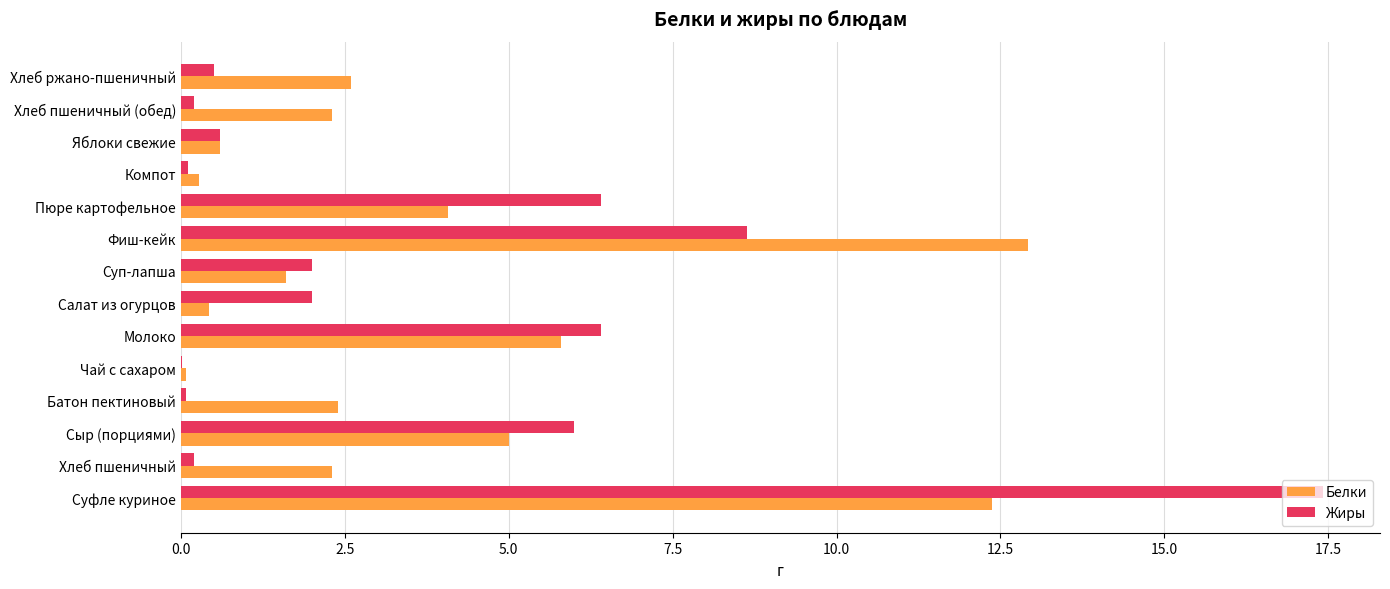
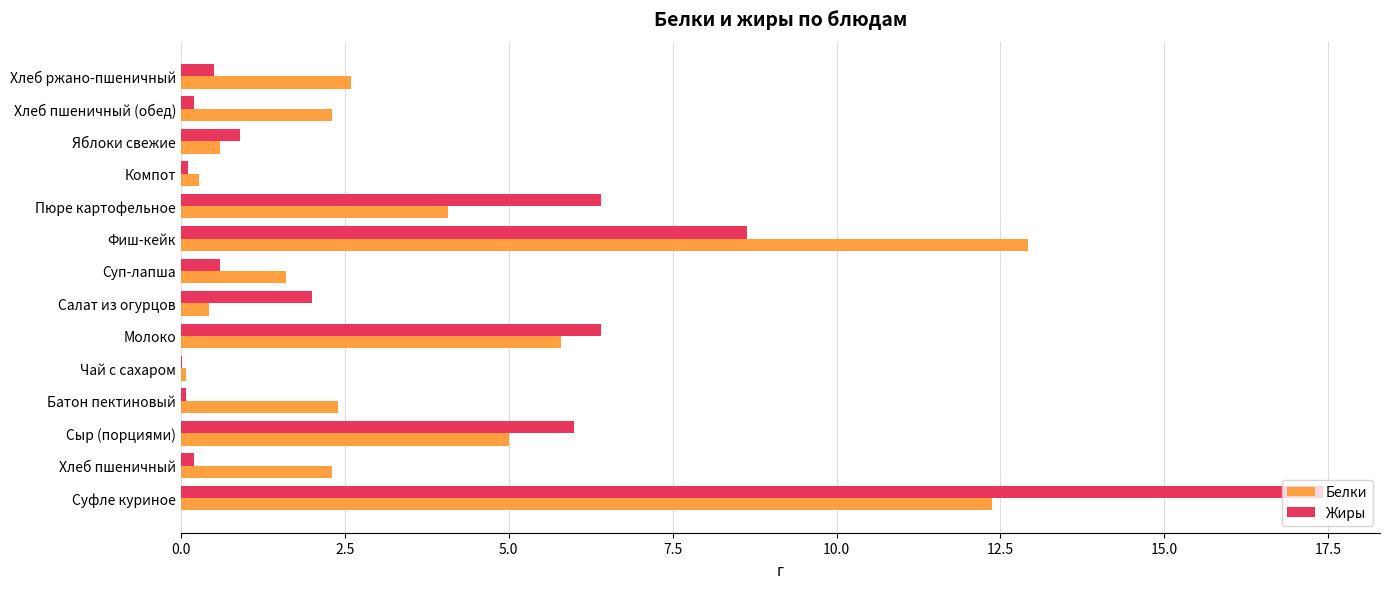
  {
    "Белки": {
      "Хлеб ржано-пшеничный": 2.6,
      "Хлеб пшеничный (обед)": 2.3,
      "Яблоки свежие": 0.6,
      "Компот": 0.3,
      "Пюре картофельное": 4.1,
      "Фиш-кейк": 12.9,
      "Суп-лапша": 1.6,
      "Салат из огурцов": 0.4,
      "Молоко": 5.8,
      "Чай с сахаром": 0.1,
      "Батон пектиновый": 2.4,
      "Сыр (порциями)": 5.0,
      "Хлеб пшеничный": 2.3,
      "Суфле куриное": 12.4
    },
    "Жиры": {
      "Хлеб ржано-пшеничный": 0.5,
      "Хлеб пшеничный (обед)": 0.2,
-     "Яблоки свежие": 0.6,
+     "Яблоки свежие": 0.9,
      "Компот": 0.1,
      "Пюре картофельное": 6.4,
      "Фиш-кейк": 8.6,
-     "Суп-лапша": 2.0,
+     "Суп-лапша": 0.6,
      "Салат из огурцов": 2.0,
      "Молоко": 6.4,
      "Батон пектиновый": 0.1,
      "Сыр (порциями)": 6.0,
      "Хлеб пшеничный": 0.2
    }
  }
